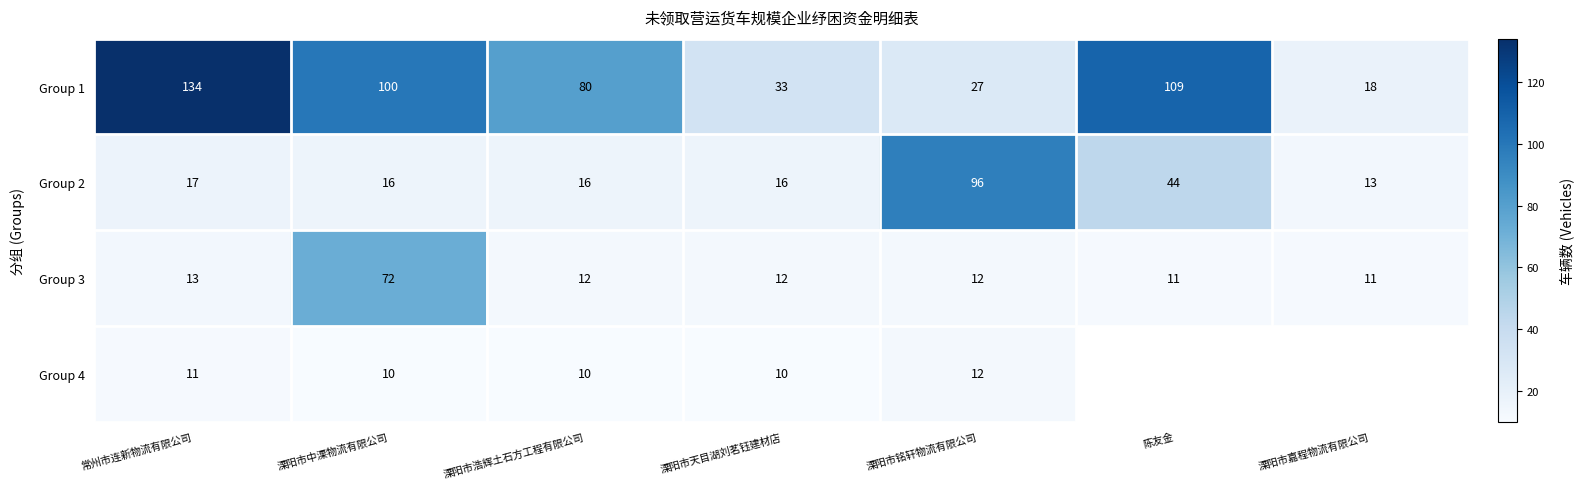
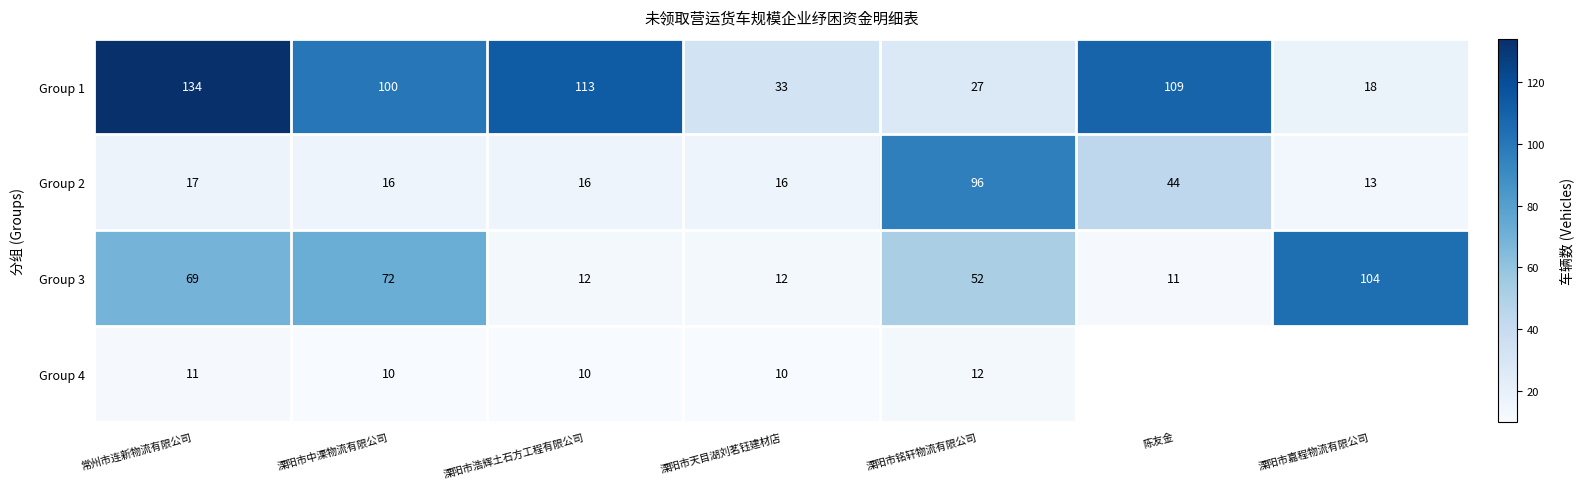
  {
    "Group 1": {
      "常州市连新物流有限公司": 134,
      "溧阳市中溧物流有限公司": 100,
-     "溧阳市浩辉土石方工程有限公司": 80,
+     "溧阳市浩辉土石方工程有限公司": 113,
      "溧阳市天目湖刘茗钰建材店": 33,
      "溧阳市铭轩物流有限公司": 27,
      "陈友金": 109,
      "溧阳市嘉程物流有限公司": 18
    },
    "Group 2": {
      "常州市连新物流有限公司": 17,
      "溧阳市中溧物流有限公司": 16,
      "溧阳市浩辉土石方工程有限公司": 16,
      "溧阳市天目湖刘茗钰建材店": 16,
      "溧阳市铭轩物流有限公司": 96,
      "陈友金": 44,
      "溧阳市嘉程物流有限公司": 13
    },
    "Group 3": {
-     "常州市连新物流有限公司": 13,
+     "常州市连新物流有限公司": 69,
      "溧阳市中溧物流有限公司": 72,
      "溧阳市浩辉土石方工程有限公司": 12,
      "溧阳市天目湖刘茗钰建材店": 12,
-     "溧阳市铭轩物流有限公司": 12,
+     "溧阳市铭轩物流有限公司": 52,
      "陈友金": 11,
-     "溧阳市嘉程物流有限公司": 11
+     "溧阳市嘉程物流有限公司": 104
    },
    "Group 4": {
      "常州市连新物流有限公司": 11,
      "溧阳市中溧物流有限公司": 10,
      "溧阳市浩辉土石方工程有限公司": 10,
      "溧阳市天目湖刘茗钰建材店": 10,
      "溧阳市铭轩物流有限公司": 12
    }
  }
